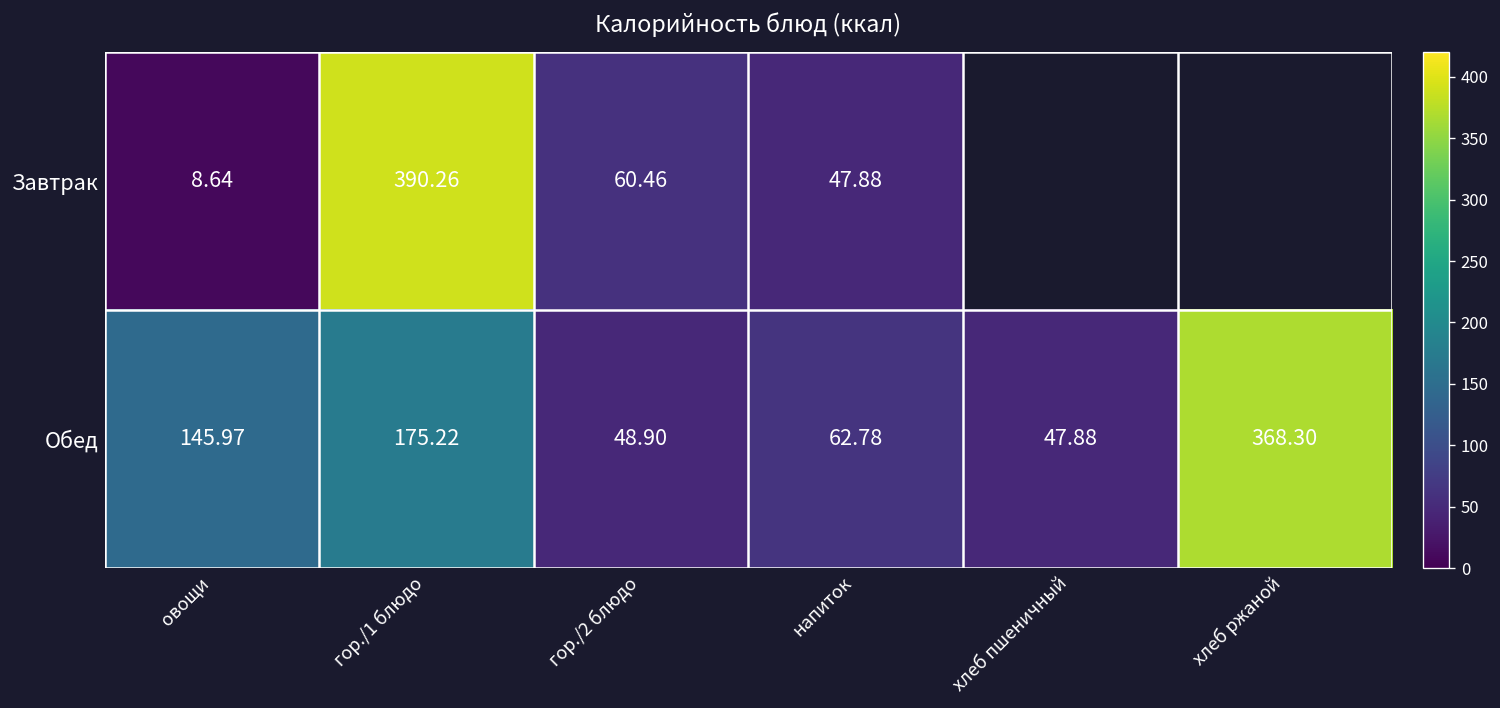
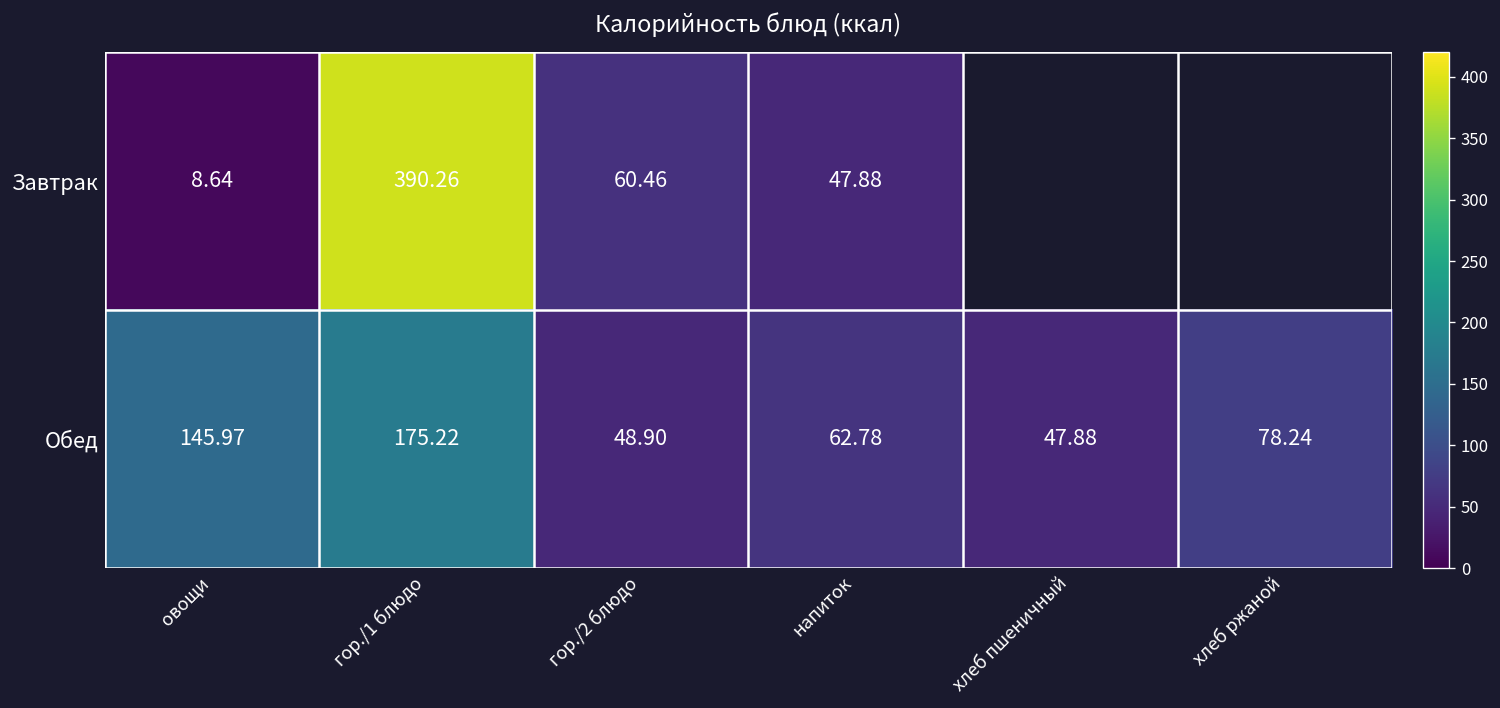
  {
    "Завтрак": {
      "овощи": 8.64,
      "гор./1 блюдо": 390.26,
      "гор./2 блюдо": 60.46,
      "напиток": 47.88
    },
    "Обед": {
      "овощи": 145.97,
      "гор./1 блюдо": 175.22,
      "гор./2 блюдо": 48.90,
      "напиток": 62.78,
      "хлеб пшеничный": 47.88,
-     "хлеб ржаной": 368.30
+     "хлеб ржаной": 78.24
    }
  }
